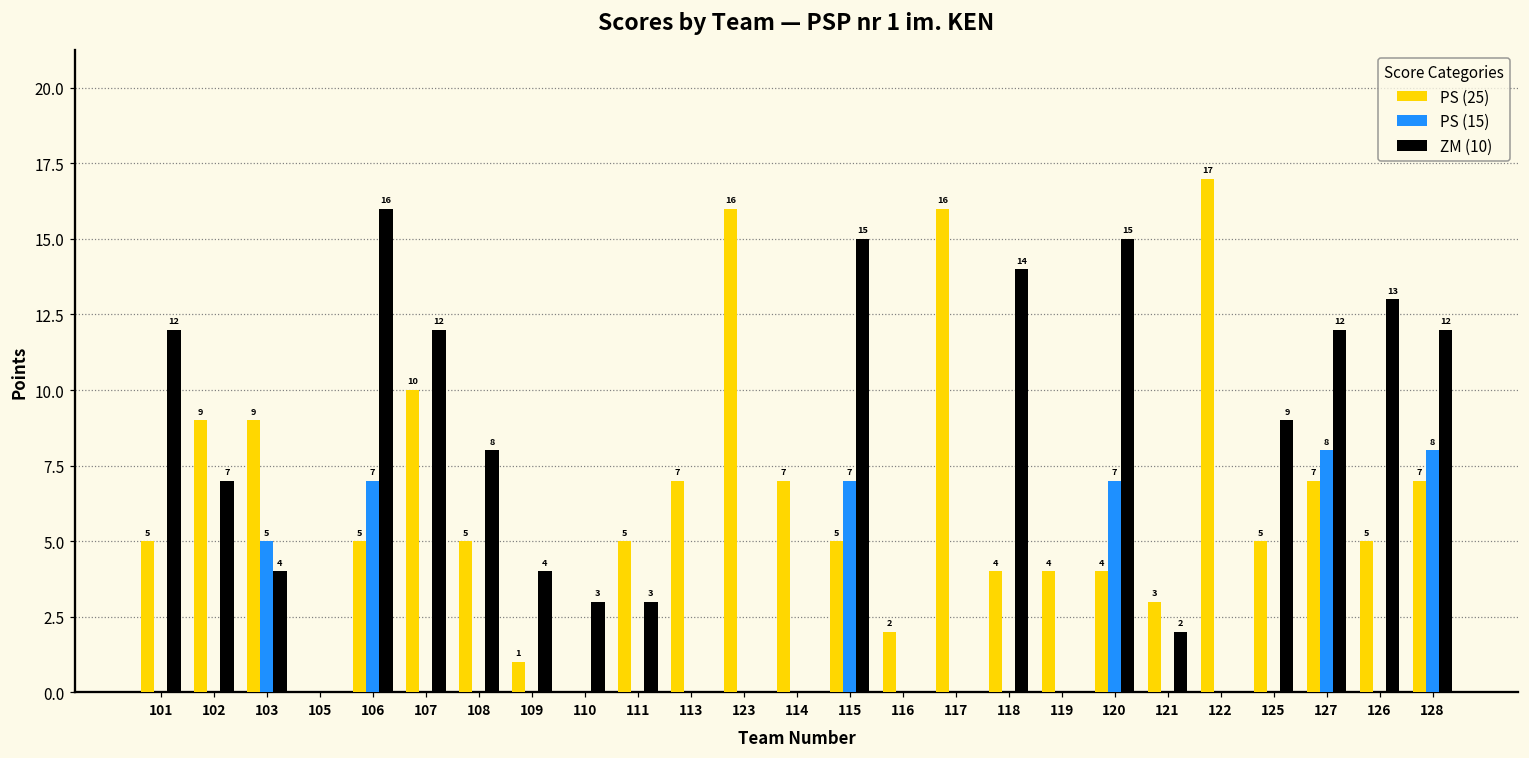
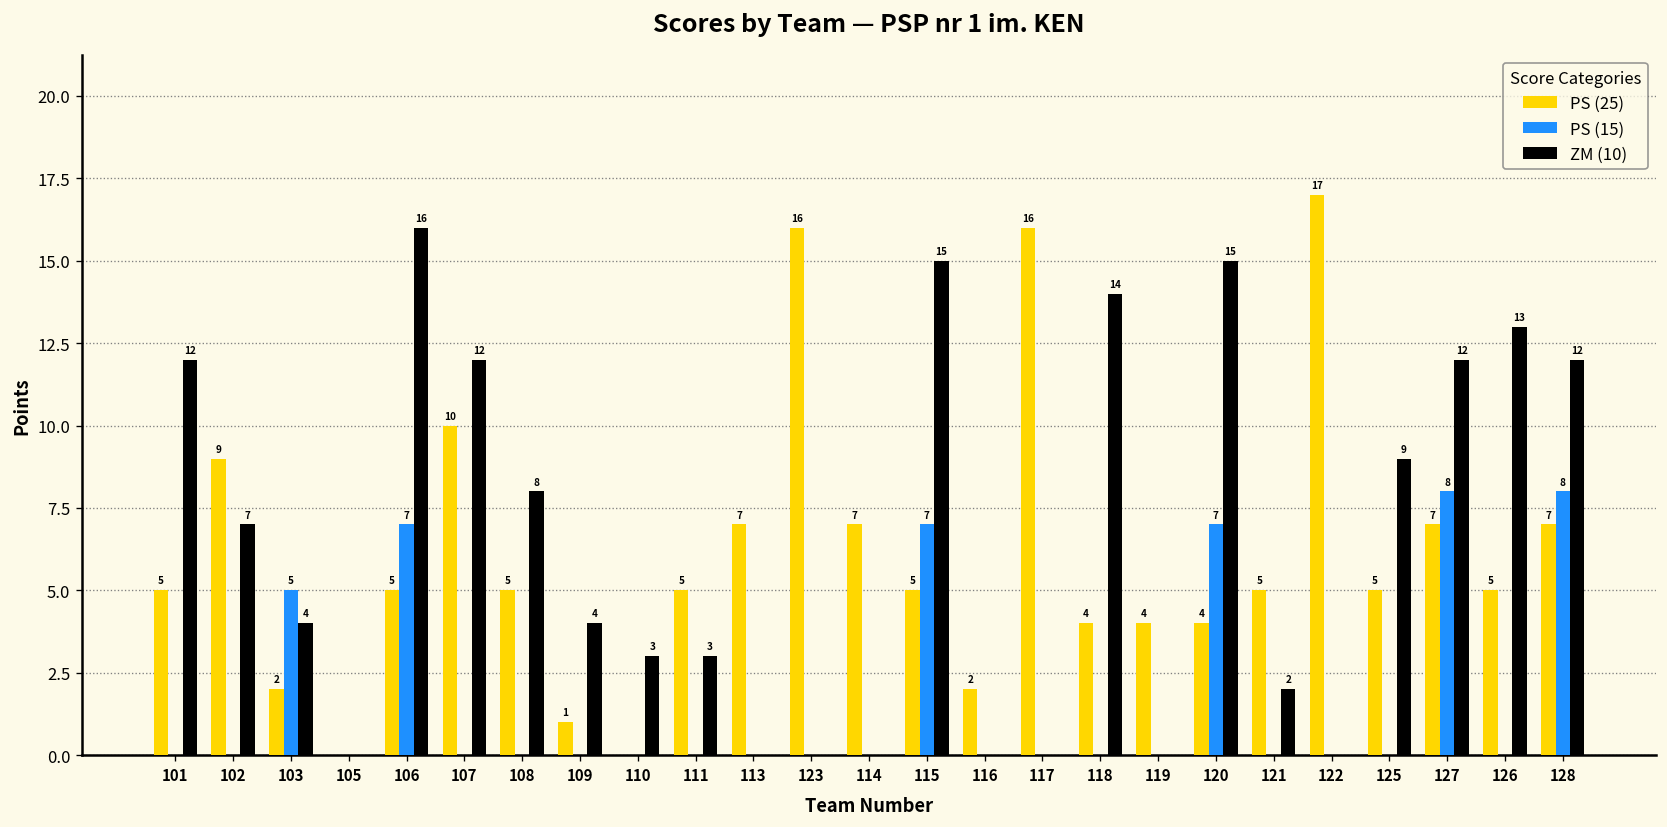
  {
    "PS (25)": {
      "101": 5,
      "102": 9,
-     "103": 9,
+     "103": 2,
      "106": 5,
      "107": 10,
      "108": 5,
      "109": 1,
      "111": 5,
      "113": 7,
      "123": 16,
      "114": 7,
      "115": 5,
      "116": 2,
      "117": 16,
      "118": 4,
      "119": 4,
      "120": 4,
-     "121": 3,
+     "121": 5,
      "122": 17,
      "125": 5,
      "127": 7,
      "126": 5,
      "128": 7
    },
    "PS (15)": {
      "103": 5,
      "106": 7,
      "115": 7,
      "120": 7,
      "127": 8,
      "128": 8
    },
    "ZM (10)": {
      "101": 12,
      "102": 7,
      "103": 4,
      "106": 16,
      "107": 12,
      "108": 8,
      "109": 4,
      "110": 3,
      "111": 3,
      "115": 15,
      "118": 14,
      "120": 15,
      "121": 2,
      "125": 9,
      "127": 12,
      "126": 13,
      "128": 12
    }
  }
